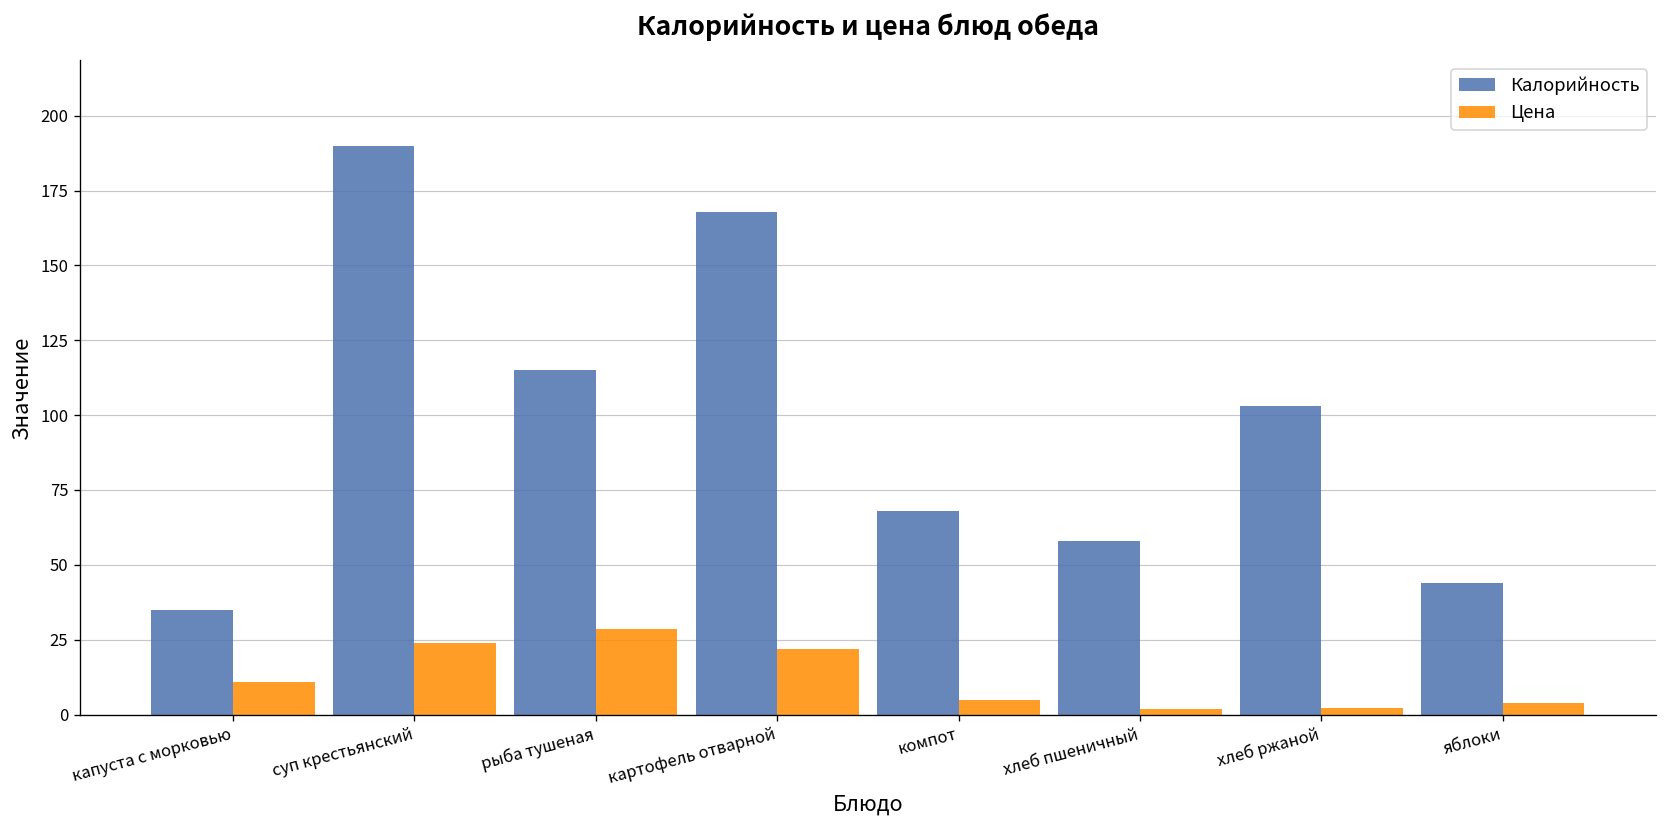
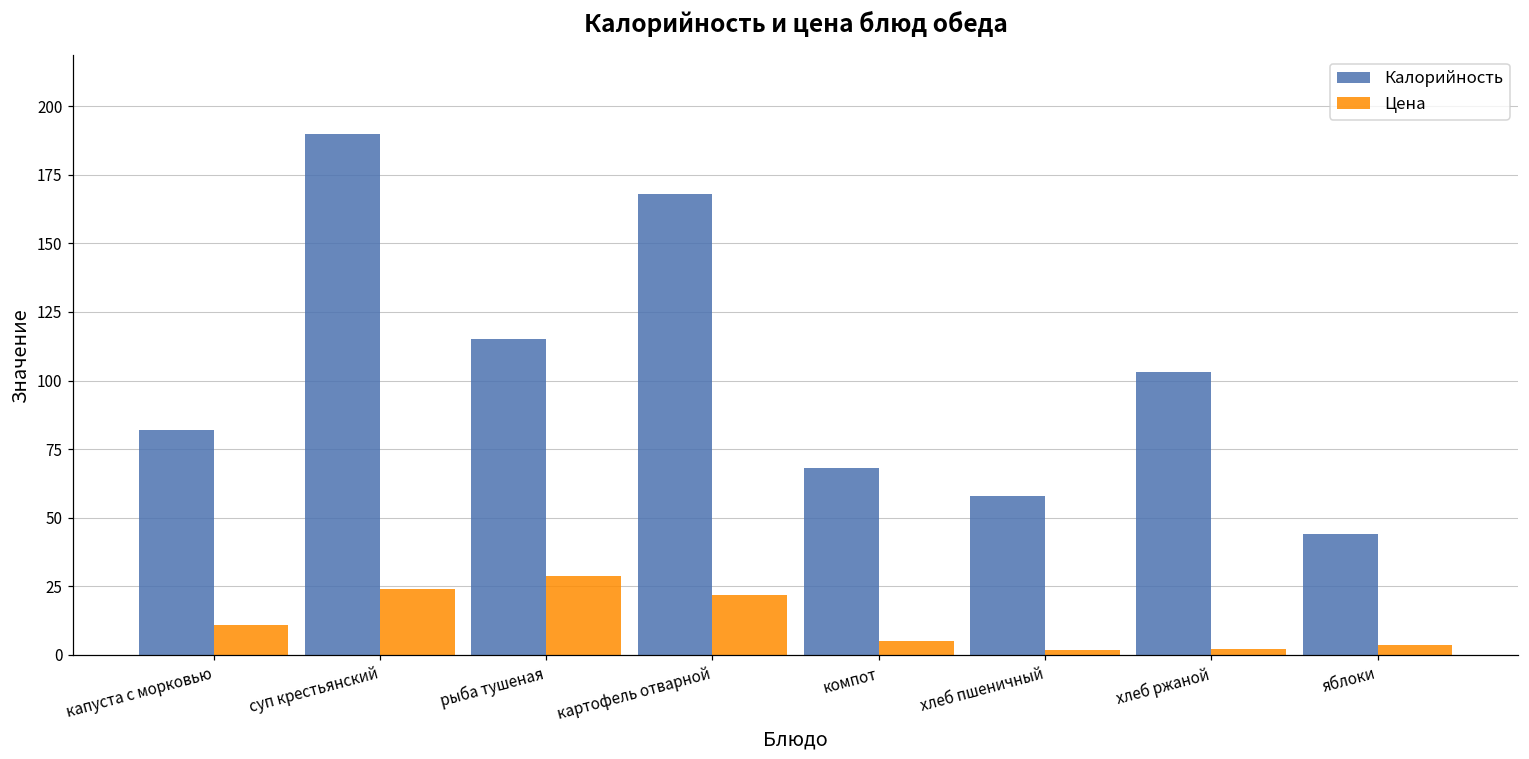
  {
    "Калорийность": {
-     "капуста с морковью": 35,
+     "капуста с морковью": 82,
      "суп крестьянский": 190,
      "рыба тушеная": 115,
      "картофель отварной": 168,
      "компот": 68,
      "хлеб пшеничный": 58,
      "хлеб ржаной": 103,
      "яблоки": 44
    },
    "Цена": {
      "капуста с морковью": 11,
      "суп крестьянский": 24,
      "рыба тушеная": 29,
      "картофель отварной": 22,
      "компот": 5,
      "хлеб пшеничный": 2,
      "хлеб ржаной": 2,
      "яблоки": 4
    }
  }
